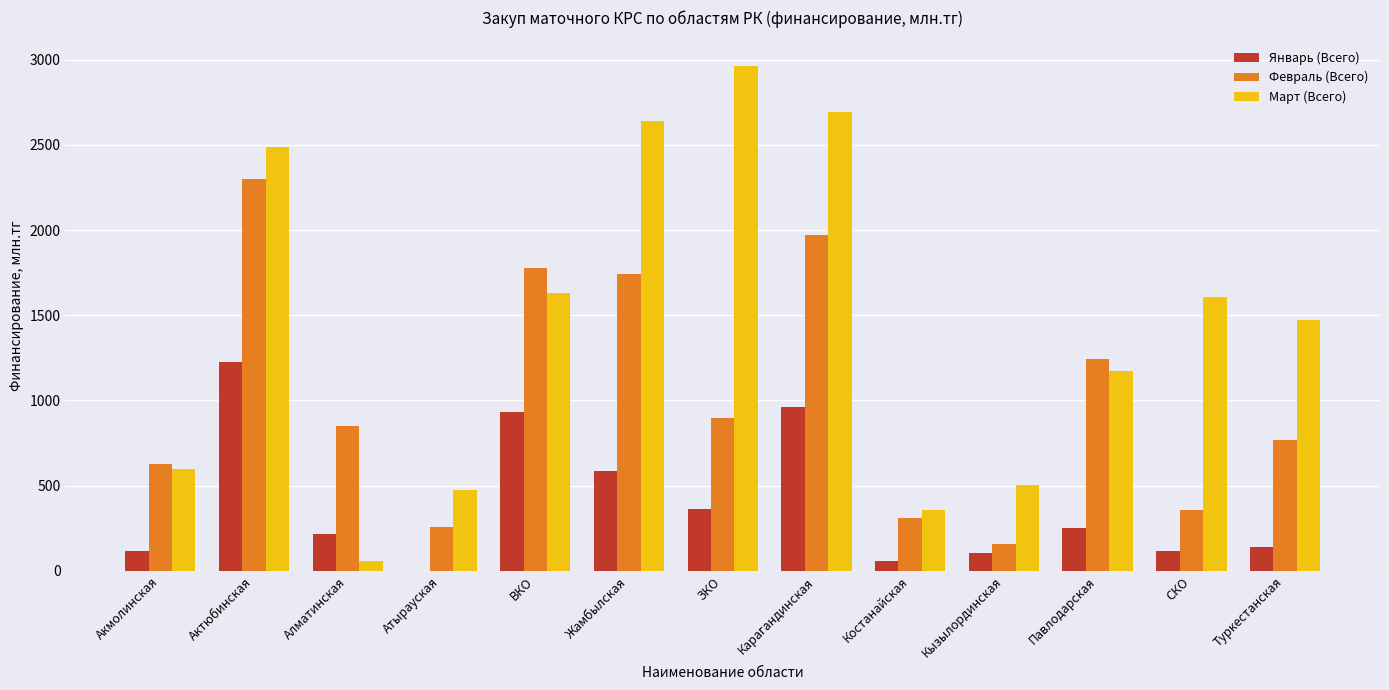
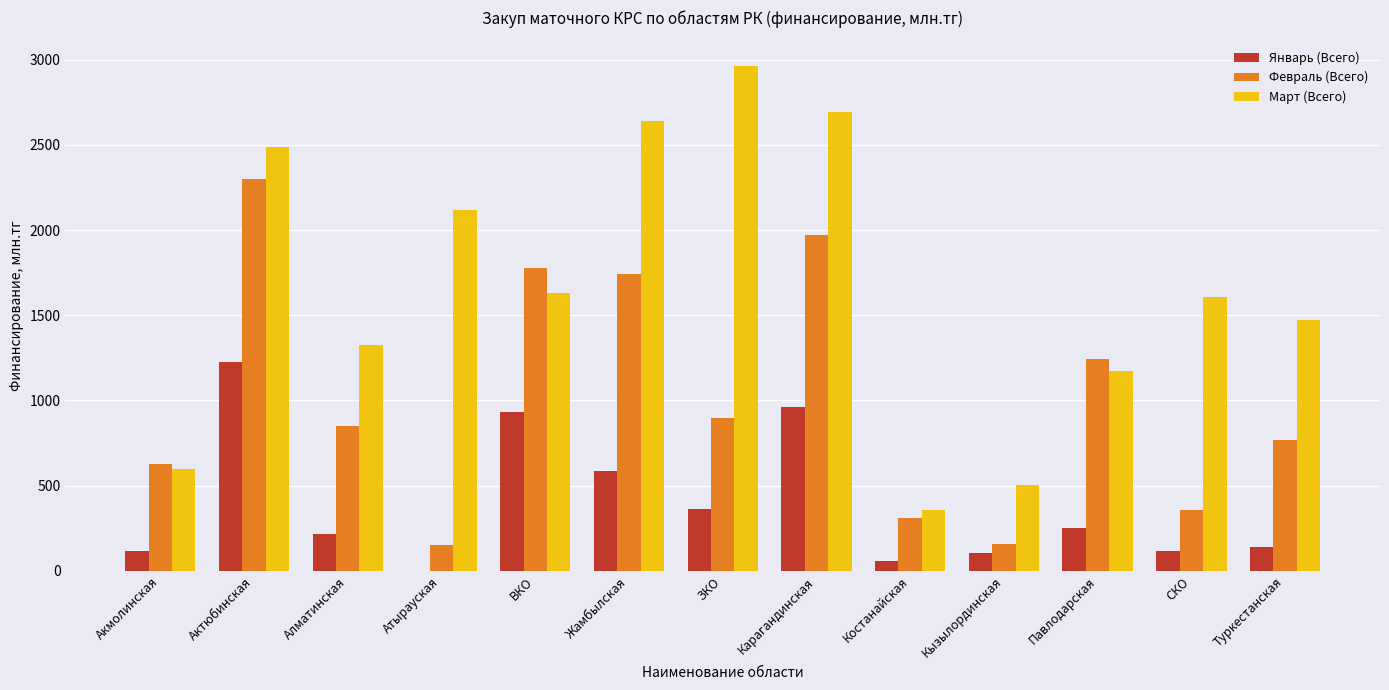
  {
    "Январь (Всего)": {
      "Акмолинская": 120,
      "Актюбинская": 1230,
      "Алматинская": 210,
      "Атырауская": 0,
      "ВКО": 930,
      "Жамбылская": 590,
      "ЗКО": 370,
      "Карагандинская": 960,
      "Костанайская": 60,
      "Кызылординская": 100,
      "Павлодарская": 250,
      "СКО": 120,
      "Туркестанская": 140
    },
    "Февраль (Всего)": {
      "Акмолинская": 630,
      "Актюбинская": 2300,
      "Алматинская": 850,
-     "Атырауская": 260,
+     "Атырауская": 150,
      "ВКО": 1780,
      "Жамбылская": 1740,
      "ЗКО": 900,
      "Карагандинская": 1970,
      "Костанайская": 310,
      "Кызылординская": 160,
      "Павлодарская": 1250,
      "СКО": 360,
      "Туркестанская": 770
    },
    "Март (Всего)": {
      "Акмолинская": 600,
      "Актюбинская": 2490,
-     "Алматинская": 60,
-     "Атырауская": 480,
+     "Алматинская": 1330,
+     "Атырауская": 2120,
      "ВКО": 1630,
      "Жамбылская": 2640,
      "ЗКО": 2970,
      "Карагандинская": 2690,
      "Костанайская": 360,
      "Кызылординская": 510,
      "Павлодарская": 1170,
      "СКО": 1610,
      "Туркестанская": 1470
    }
  }
